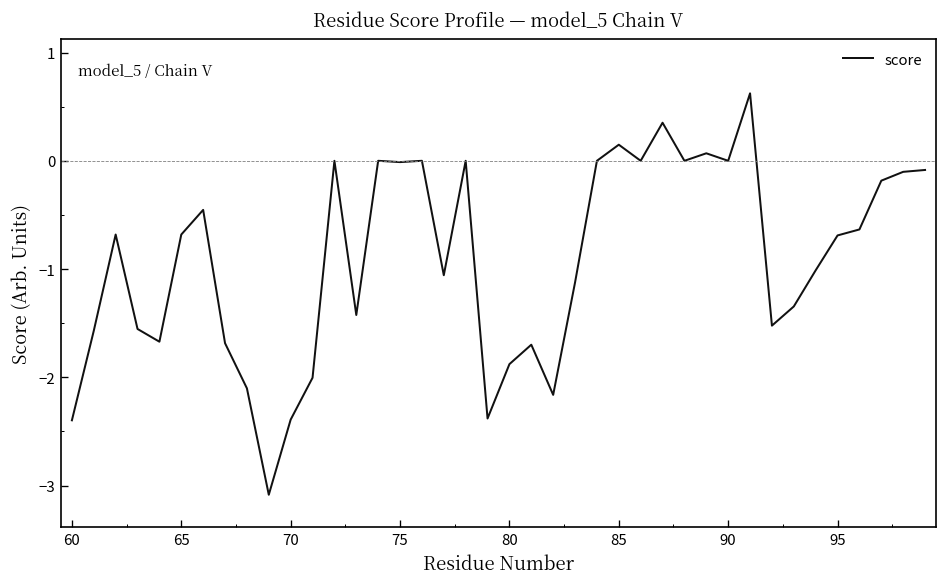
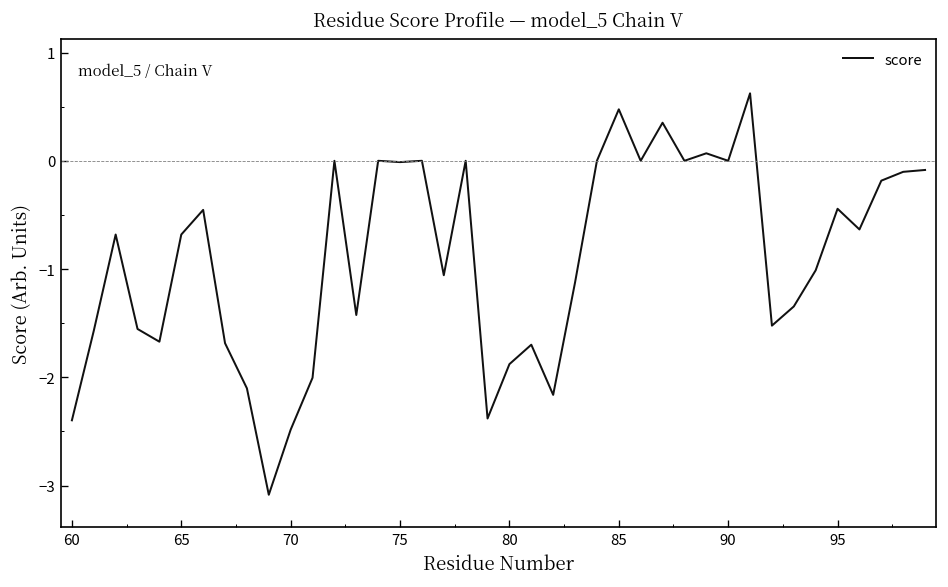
  {
    "60": -2.4,
    "65": -0.7,
-   "70": -2.4,
+   "70": -2.5,
    "75": 0.0,
    "80": -1.9,
-   "85": 0.1,
+   "85": 0.5,
    "90": 0.0,
-   "95": -0.7
+   "95": -0.4
  }
